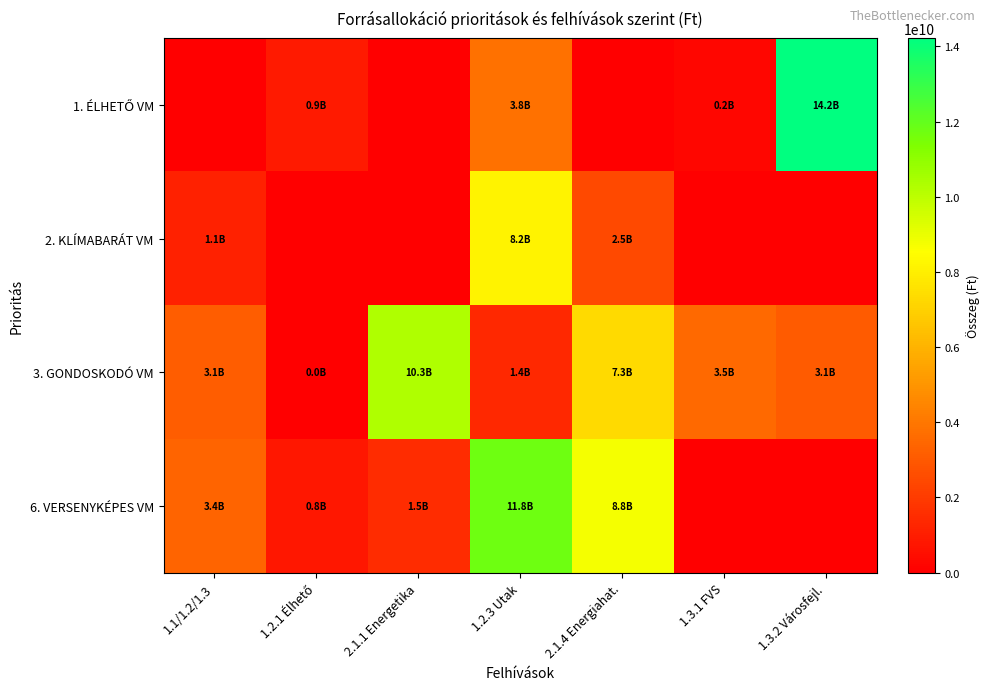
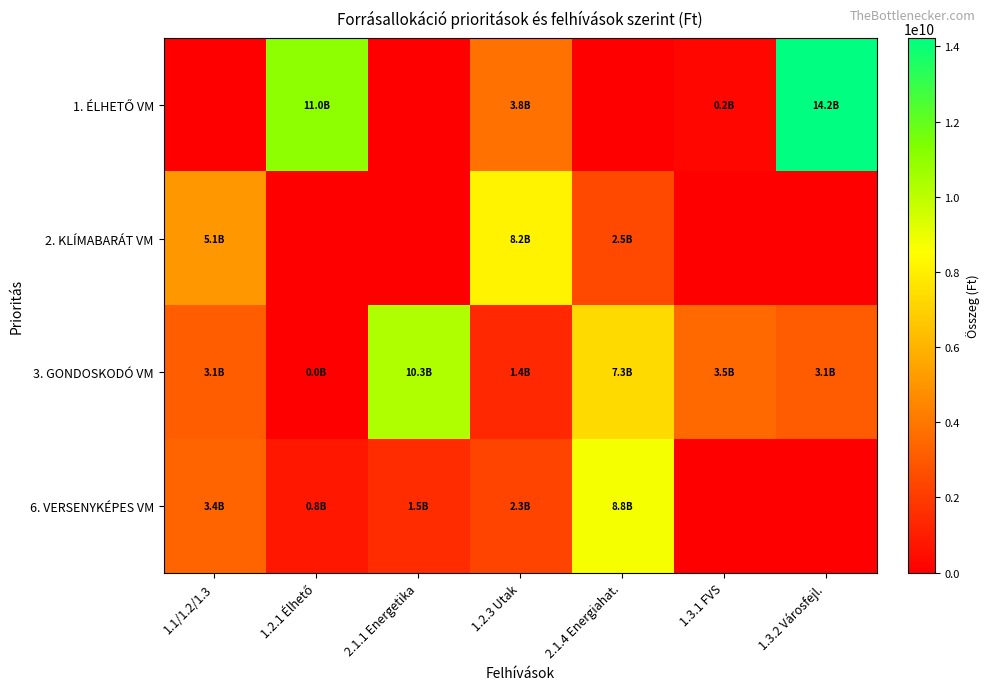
  {
    "1. ÉLHETŐ VM": {
-     "1.2.1 Élhető": "0.9B",
+     "1.2.1 Élhető": "11.0B",
      "1.2.3 Utak": "3.8B",
      "1.3.1 FVS": "0.2B",
      "1.3.2 Városfejl.": "14.2B"
    },
    "2. KLÍMABARÁT VM": {
-     "1.1/1.2/1.3": "1.1B",
+     "1.1/1.2/1.3": "5.1B",
      "1.2.3 Utak": "8.2B",
      "2.1.4 Energiahat.": "2.5B"
    },
    "3. GONDOSKODÓ VM": {
      "1.1/1.2/1.3": "3.1B",
      "1.2.1 Élhető": "0.0B",
      "2.1.1 Energetika": "10.3B",
      "1.2.3 Utak": "1.4B",
      "2.1.4 Energiahat.": "7.3B",
      "1.3.1 FVS": "3.5B",
      "1.3.2 Városfejl.": "3.1B"
    },
    "6. VERSENYKÉPES VM": {
      "1.1/1.2/1.3": "3.4B",
      "1.2.1 Élhető": "0.8B",
      "2.1.1 Energetika": "1.5B",
-     "1.2.3 Utak": "11.8B",
+     "1.2.3 Utak": "2.3B",
      "2.1.4 Energiahat.": "8.8B"
    }
  }
